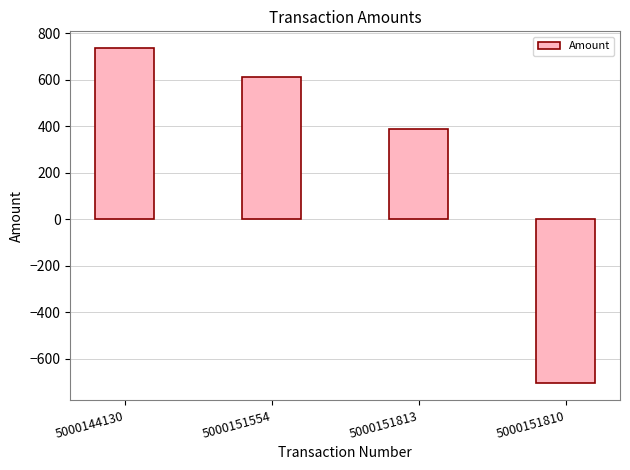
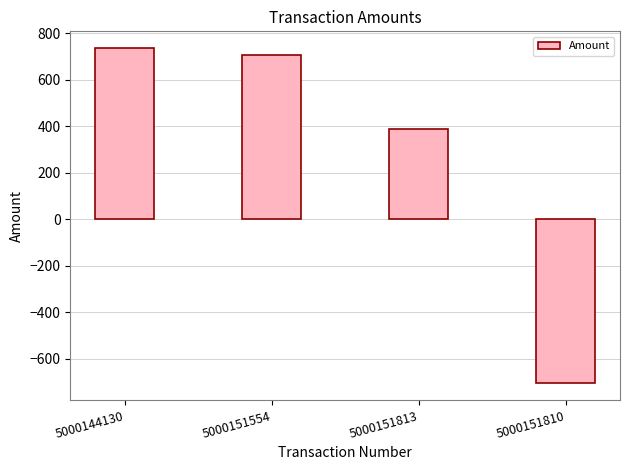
  {
    "5000144130": 740,
-   "5000151554": 610,
+   "5000151554": 700,
    "5000151813": 390,
    "5000151810": -700
  }
